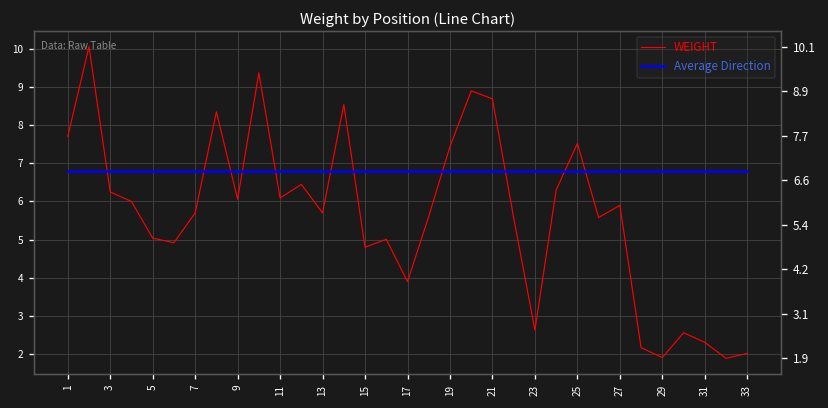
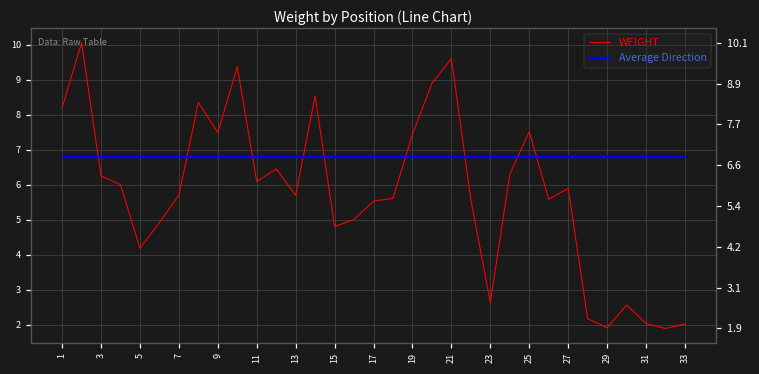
  {
    "WEIGHT": {
-     "1": 7.7,
+     "1": 8.2,
      "3": 6.3,
-     "5": 5.0,
+     "5": 4.2,
      "7": 5.7,
-     "9": 6.1,
+     "9": 7.5,
      "11": 6.1,
      "13": 5.7,
      "15": 4.8,
-     "17": 3.9,
+     "17": 5.5,
      "19": 7.4,
-     "21": 8.7,
+     "21": 9.6,
      "23": 2.6,
      "25": 7.5,
      "27": 5.9,
      "29": 1.9,
-     "31": 2.3,
+     "31": 2.0,
      "33": 2.0
    },
    "Average Direction": {
      "1": 6.8,
      "3": 6.8,
      "5": 6.8,
      "7": 6.8,
      "9": 6.8,
      "11": 6.8,
      "13": 6.8,
      "15": 6.8,
      "17": 6.8,
      "19": 6.8,
      "21": 6.8,
      "23": 6.8,
      "25": 6.8,
      "27": 6.8,
      "29": 6.8,
      "31": 6.8,
      "33": 6.8
    }
  }
